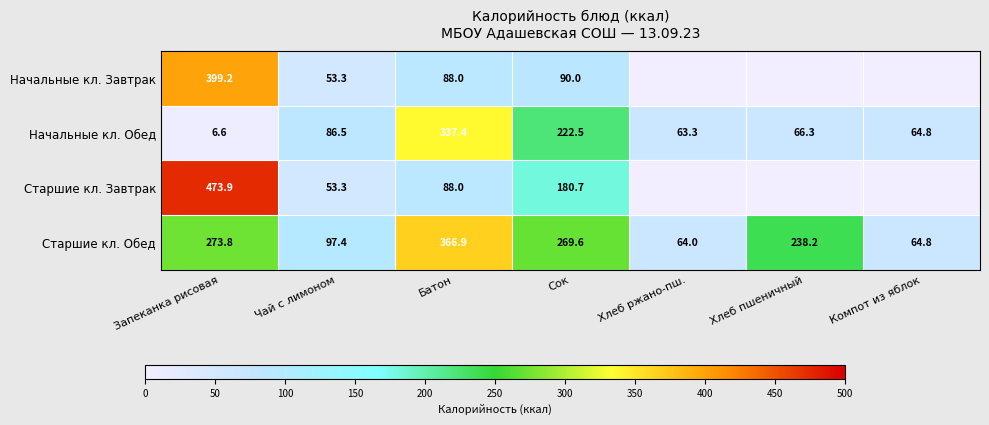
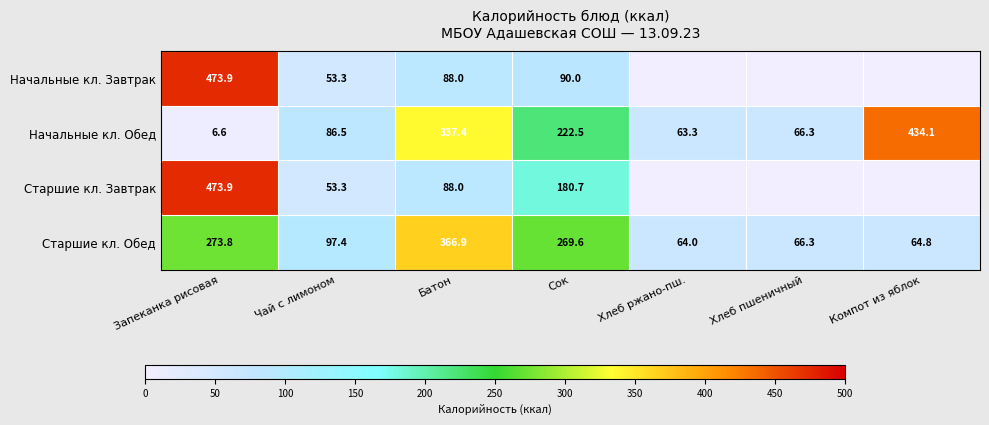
  {
    "Начальные кл. Завтрак": {
-     "Запеканка рисовая": 399.2,
+     "Запеканка рисовая": 473.9,
      "Чай с лимоном": 53.3,
      "Батон": 88.0,
      "Сок": 90.0
    },
    "Начальные кл. Обед": {
      "Запеканка рисовая": 6.6,
      "Чай с лимоном": 86.5,
      "Батон": 337.4,
      "Сок": 222.5,
      "Хлеб ржано-пш.": 63.3,
      "Хлеб пшеничный": 66.3,
-     "Компот из яблок": 64.8
+     "Компот из яблок": 434.1
    },
    "Старшие кл. Завтрак": {
      "Запеканка рисовая": 473.9,
      "Чай с лимоном": 53.3,
      "Батон": 88.0,
      "Сок": 180.7
    },
    "Старшие кл. Обед": {
      "Запеканка рисовая": 273.8,
      "Чай с лимоном": 97.4,
      "Батон": 366.9,
      "Сок": 269.6,
      "Хлеб ржано-пш.": 64.0,
-     "Хлеб пшеничный": 238.2,
+     "Хлеб пшеничный": 66.3,
      "Компот из яблок": 64.8
    }
  }
